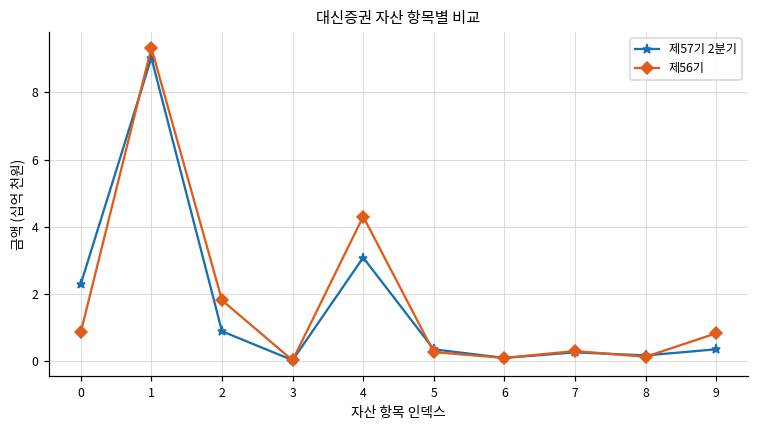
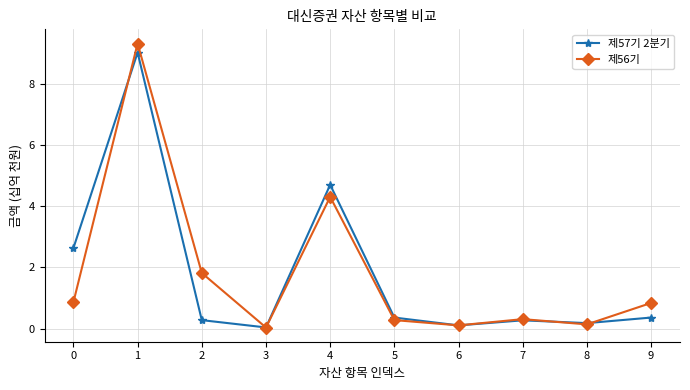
  {
    "제57기 2분기": {
-     "0": 2.3,
+     "0": 2.6,
      "1": 9.0,
-     "2": 0.9,
-     "4": 3.1,
+     "2": 0.3,
+     "4": 4.7,
      "9": 0.4
    },
    "제56기": {
      "0": 0.9,
      "1": 9.3,
      "2": 1.8,
      "4": 4.3,
      "9": 0.8
    }
  }
